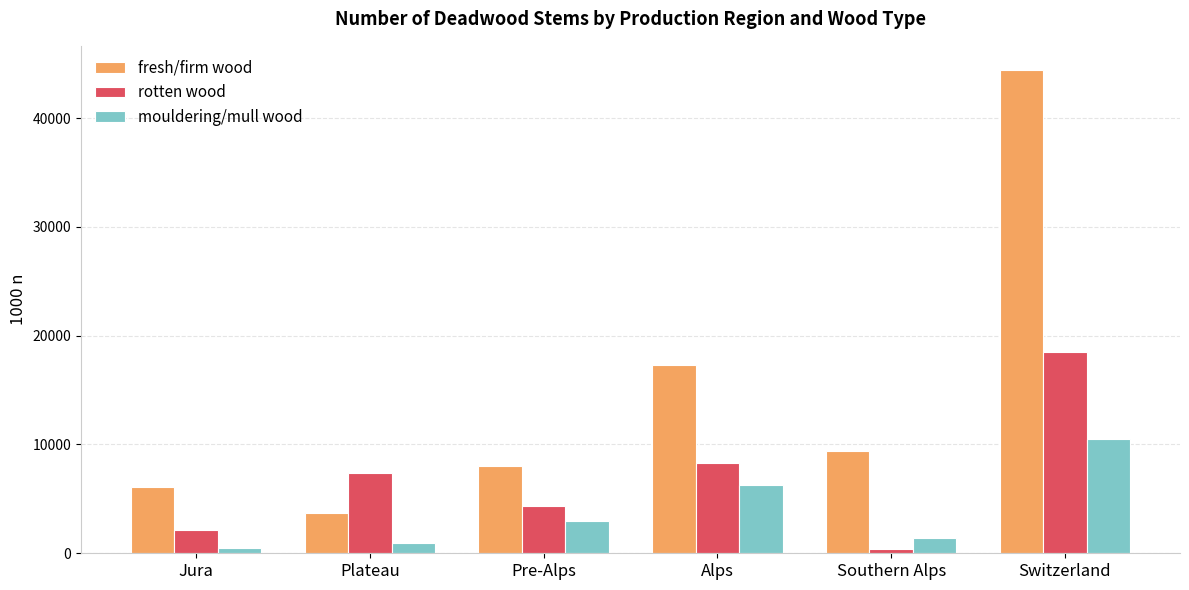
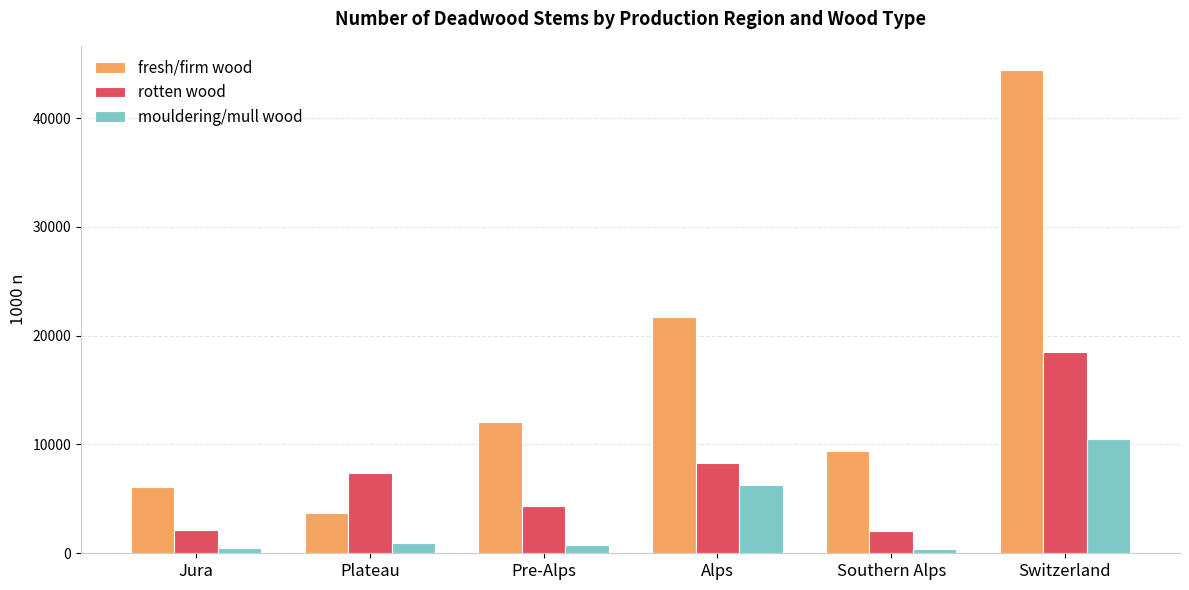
  {
    "fresh/firm wood": {
      "Jura": 6100,
      "Plateau": 3700,
-     "Pre-Alps": 8000,
-     "Alps": 17300,
+     "Pre-Alps": 12100,
+     "Alps": 21700,
      "Southern Alps": 9400,
      "Switzerland": 44400
    },
    "rotten wood": {
      "Jura": 2100,
      "Plateau": 7400,
      "Pre-Alps": 4400,
      "Alps": 8300,
-     "Southern Alps": 400,
+     "Southern Alps": 2000,
      "Switzerland": 18500
    },
    "mouldering/mull wood": {
      "Jura": 500,
      "Plateau": 1000,
-     "Pre-Alps": 2900,
+     "Pre-Alps": 800,
      "Alps": 6200,
-     "Southern Alps": 1400,
+     "Southern Alps": 400,
      "Switzerland": 10500
    }
  }
